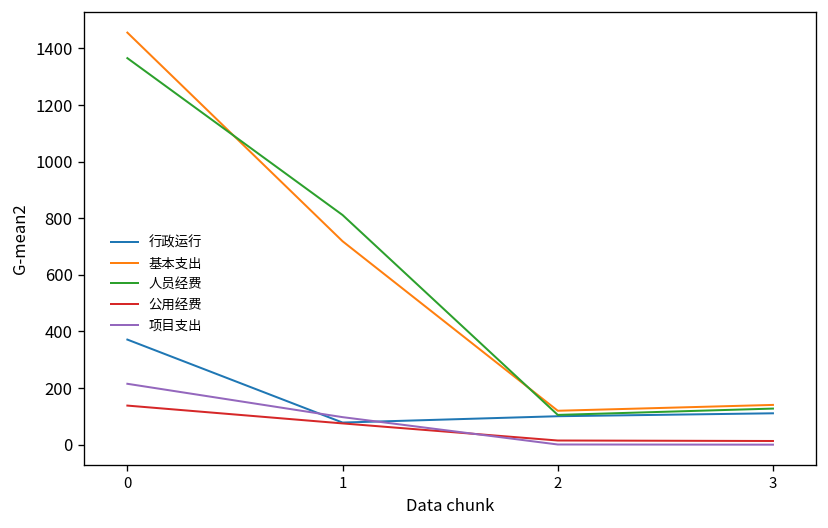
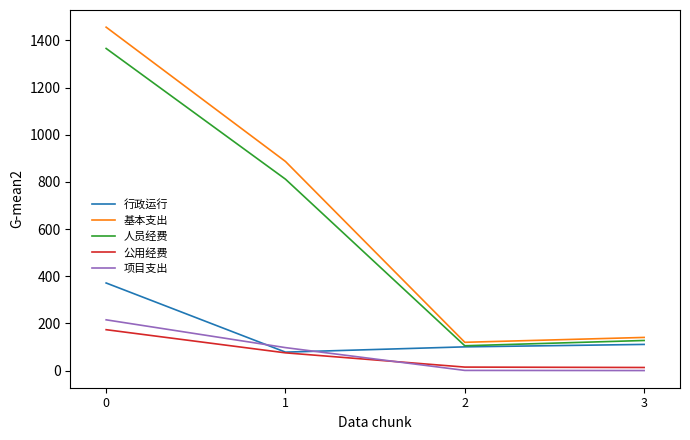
  {
    "行政运行": {
      "0": 370,
      "3": 110
    },
    "基本支出": {
      "0": 1460,
-     "1": 720,
+     "1": 890,
      "2": 120,
      "3": 140
    },
    "人员经费": {
      "0": 1370,
      "1": 810,
      "3": 130
    },
    "公用经费": {
-     "0": 140,
+     "0": 170,
      "2": 10,
      "3": 10
    },
    "项目支出": {
      "0": 220,
      "1": 100,
      "2": 0,
      "3": 0
    }
  }
